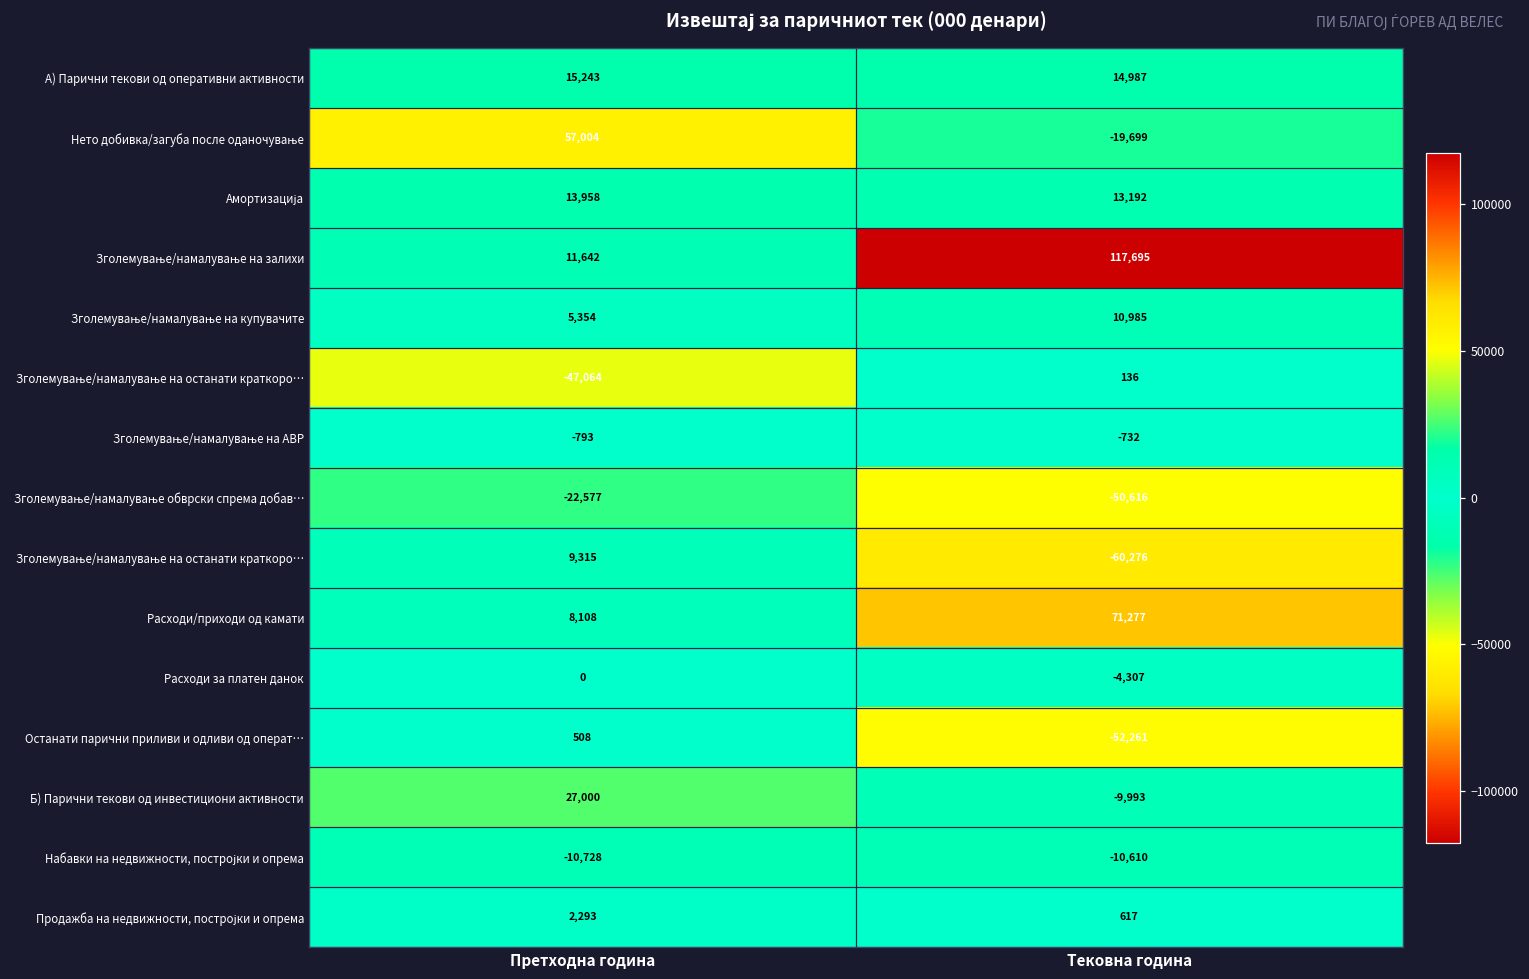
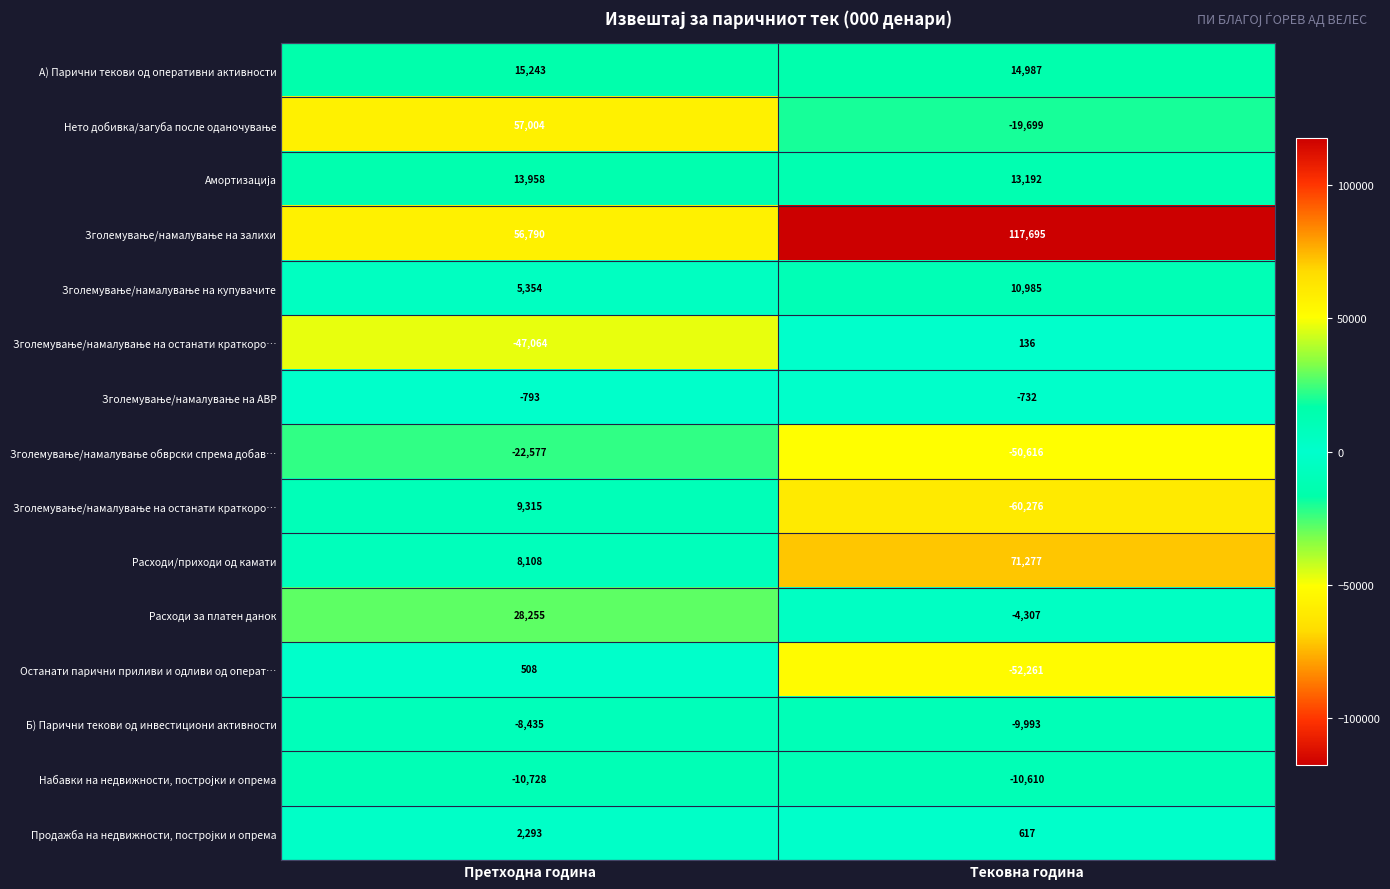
  {
    "А) Парични текови од оперативни активности": {
      "Претходна година": "15,243",
      "Тековна година": "14,987"
    },
    "Нето добивка/загуба после оданочување": {
      "Претходна година": "57,004",
      "Тековна година": "-19,699"
    },
    "Амортизација": {
      "Претходна година": "13,958",
      "Тековна година": "13,192"
    },
    "Зголемување/намалување на залихи": {
-     "Претходна година": "11,642",
+     "Претходна година": "56,790",
      "Тековна година": "117,695"
    },
    "Зголемување/намалување на купувачите": {
      "Претходна година": "5,354",
      "Тековна година": "10,985"
    },
    "Зголемување/намалување на АВР": {
      "Претходна година": "-793",
      "Тековна година": "-732"
    },
    "Зголемување/намалување обврски спрема добав…": {
      "Претходна година": "-22,577",
      "Тековна година": "-50,616"
    },
    "Расходи/приходи од камати": {
      "Претходна година": "8,108",
      "Тековна година": "71,277"
    },
    "Расходи за платен данок": {
-     "Претходна година": "0",
+     "Претходна година": "28,255",
      "Тековна година": "-4,307"
    },
    "Останати парични приливи и одливи од операт…": {
      "Претходна година": "508",
      "Тековна година": "-52,261"
    },
    "Б) Парични текови од инвестициони активности": {
-     "Претходна година": "27,000",
+     "Претходна година": "-8,435",
      "Тековна година": "-9,993"
    },
    "Набавки на недвижности, постројки и опрема": {
      "Претходна година": "-10,728",
      "Тековна година": "-10,610"
    },
    "Продажба на недвижности, постројки и опрема": {
      "Претходна година": "2,293",
      "Тековна година": "617"
    }
  }
